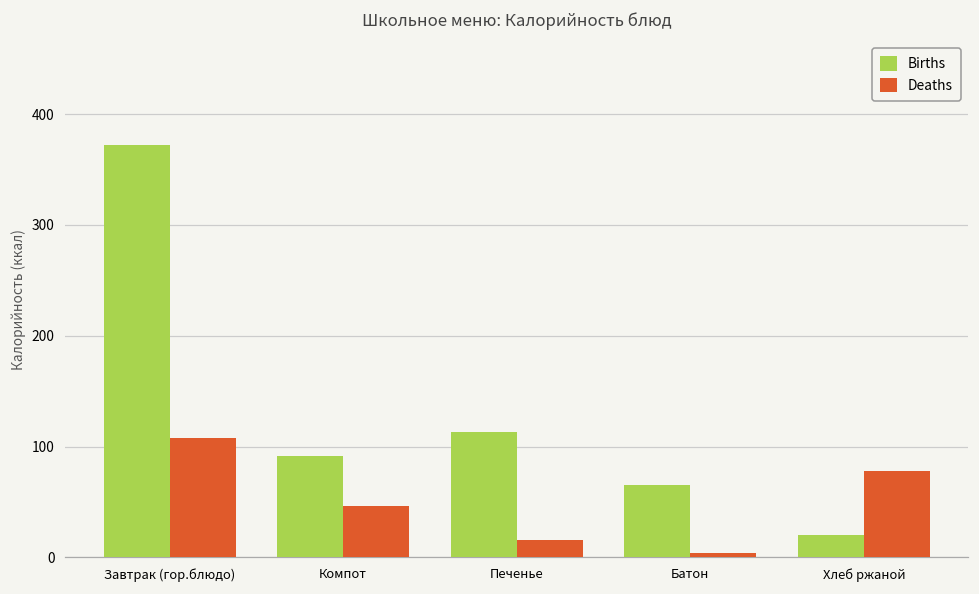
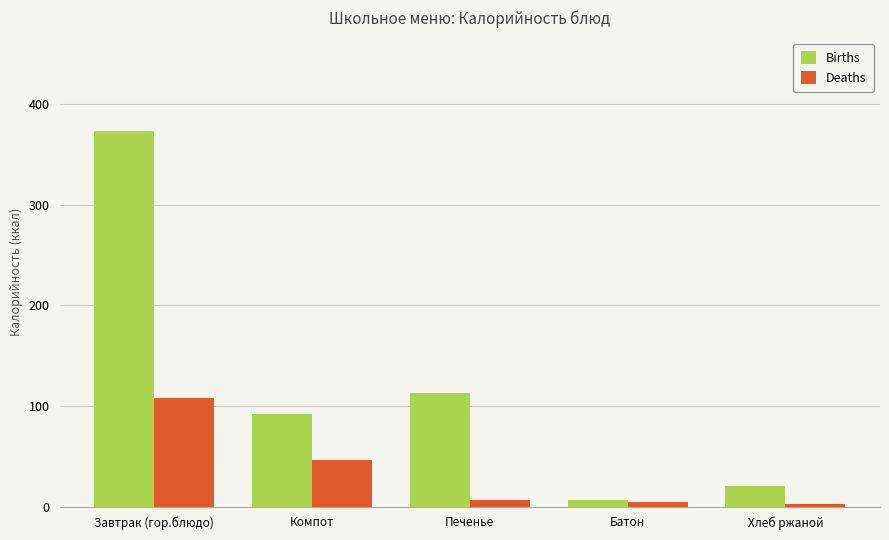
  {
    "Births": {
      "Завтрак (гор.блюдо)": 373,
      "Компот": 92,
      "Печенье": 113,
-     "Батон": 66,
+     "Батон": 7,
      "Хлеб ржаной": 20
    },
    "Deaths": {
      "Завтрак (гор.блюдо)": 108,
      "Компот": 46,
-     "Печенье": 16,
+     "Печенье": 6,
      "Батон": 4,
-     "Хлеб ржаной": 78
+     "Хлеб ржаной": 3
    }
  }
